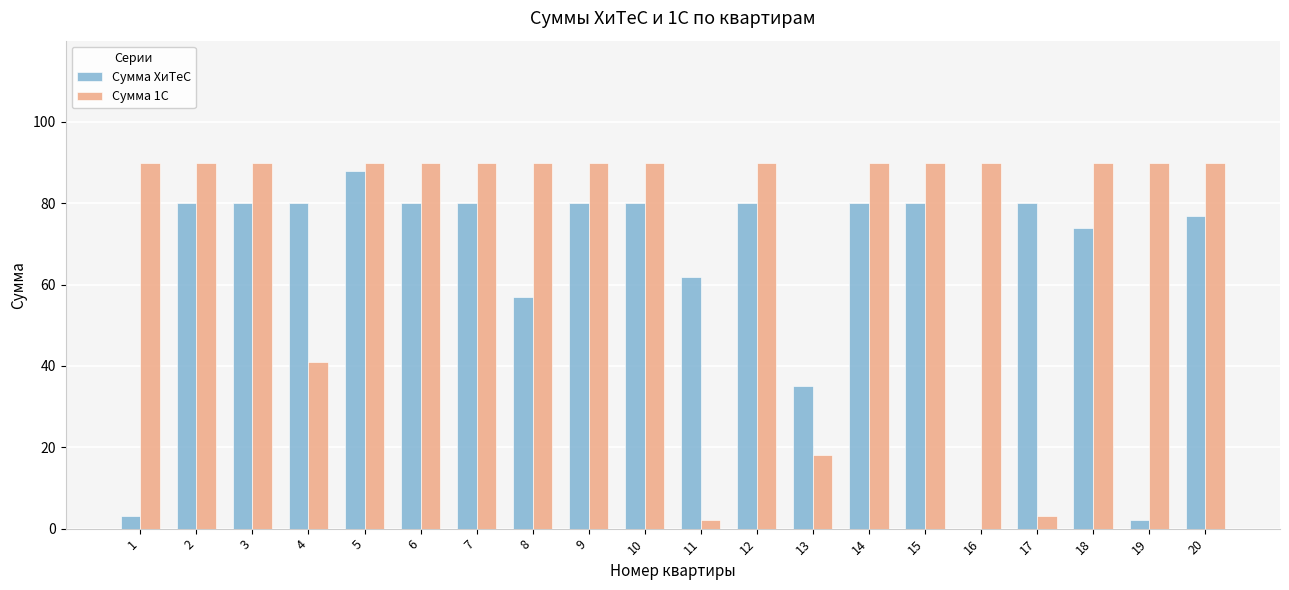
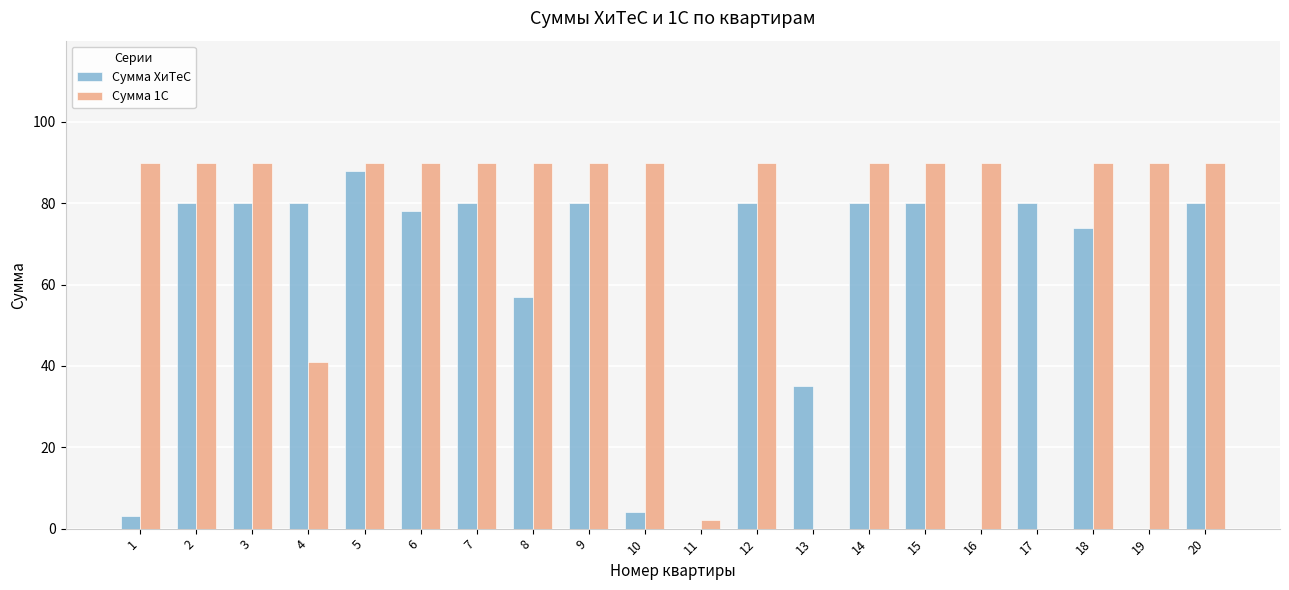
  {
    "Сумма ХиТеС": {
      "1": 3,
      "2": 80,
      "3": 80,
      "4": 80,
      "5": 88,
-     "6": 80,
+     "6": 78,
      "7": 80,
      "8": 57,
      "9": 80,
-     "10": 80,
-     "11": 62,
+     "10": 4,
+     "11": 0,
      "12": 80,
      "13": 35,
      "14": 80,
      "15": 80,
      "16": 0,
      "17": 80,
      "18": 74,
-     "19": 2,
-     "20": 77
+     "19": 0,
+     "20": 80
    },
    "Сумма 1С": {
      "1": 90,
      "2": 90,
      "3": 90,
      "4": 41,
      "5": 90,
      "6": 90,
      "7": 90,
      "8": 90,
      "9": 90,
      "10": 90,
      "11": 2,
      "12": 90,
-     "13": 18,
+     "13": 0,
      "14": 90,
      "15": 90,
      "16": 90,
-     "17": 3,
+     "17": 0,
      "18": 90,
      "19": 90,
      "20": 90
    }
  }
